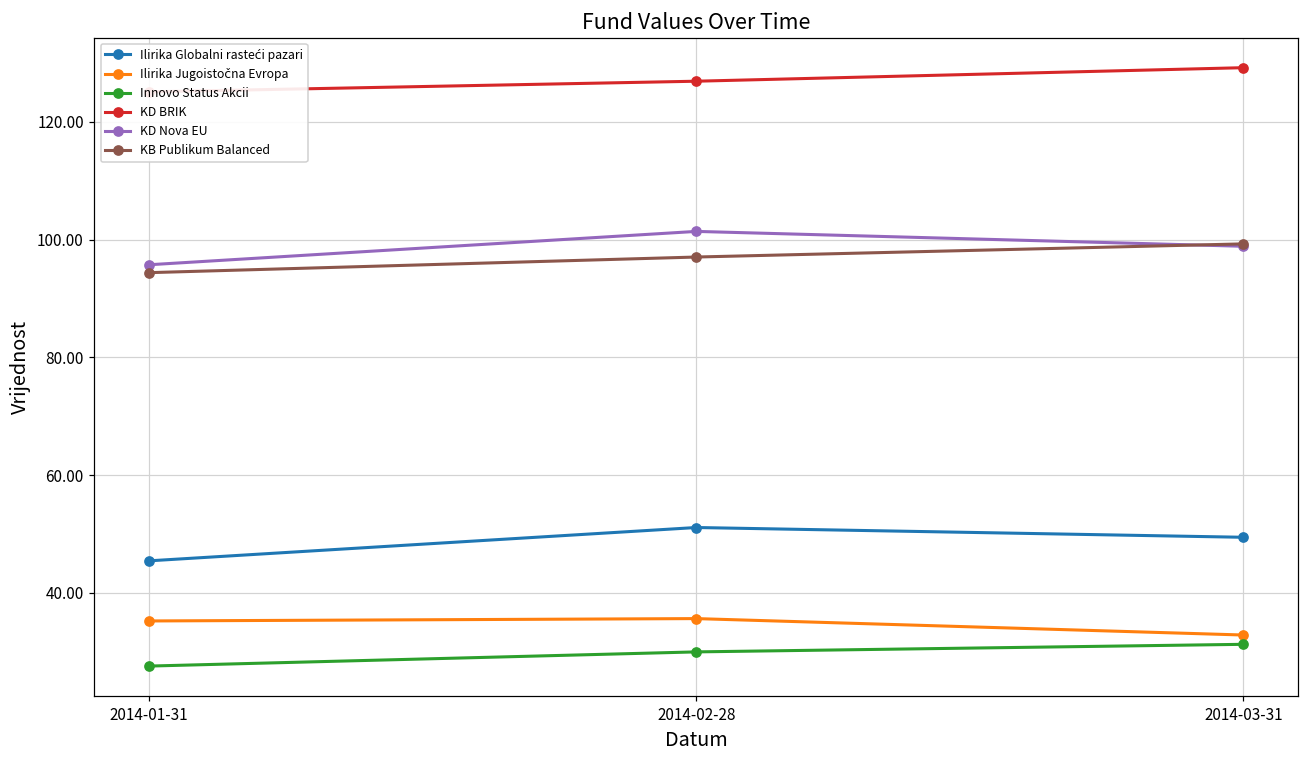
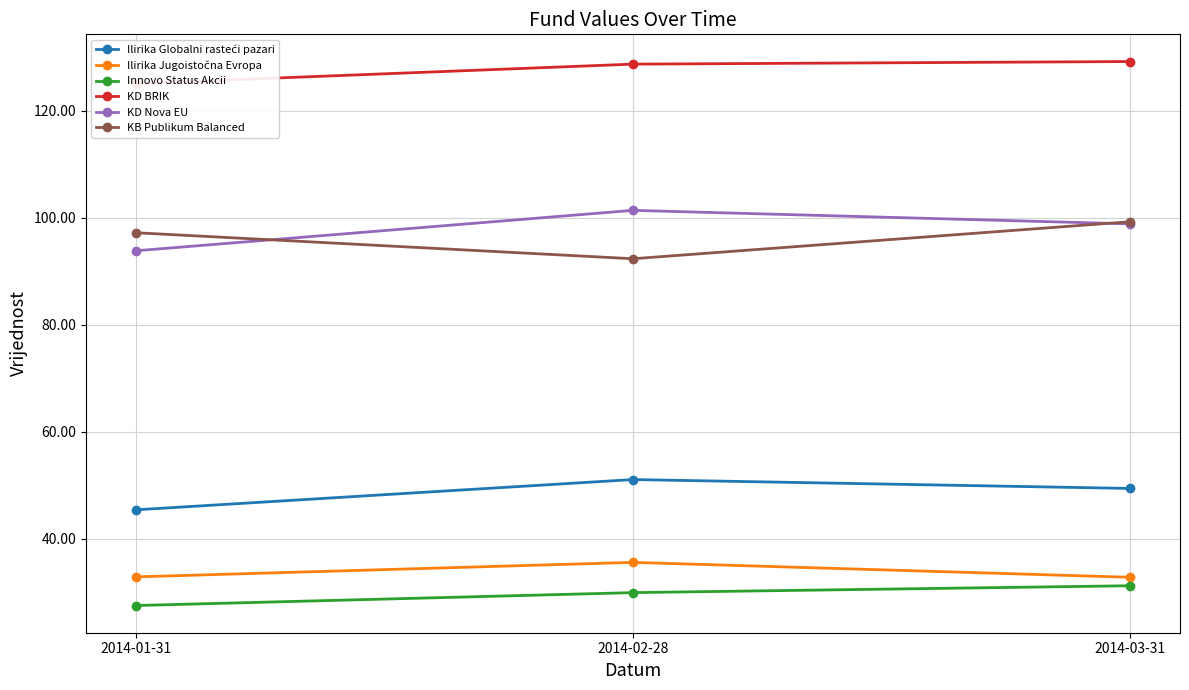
  {
    "Ilirika Globalni rasteći pazari": {
      "2014-01-31": 45,
      "2014-02-28": 51,
      "2014-03-31": 49
    },
    "Ilirika Jugoistočna Evropa": {
-     "2014-01-31": 35,
+     "2014-01-31": 33,
      "2014-02-28": 36,
      "2014-03-31": 33
    },
    "Innovo Status Akcii": {
      "2014-01-31": 28,
      "2014-02-28": 30,
      "2014-03-31": 31
    },
    "KD BRIK": {
-     "2014-02-28": 127,
+     "2014-02-28": 129,
      "2014-03-31": 129
    },
    "KD Nova EU": {
-     "2014-01-31": 96,
+     "2014-01-31": 94,
      "2014-02-28": 101
    },
    "KB Publikum Balanced": {
-     "2014-01-31": 94,
-     "2014-02-28": 97
+     "2014-01-31": 97,
+     "2014-02-28": 92
    }
  }
